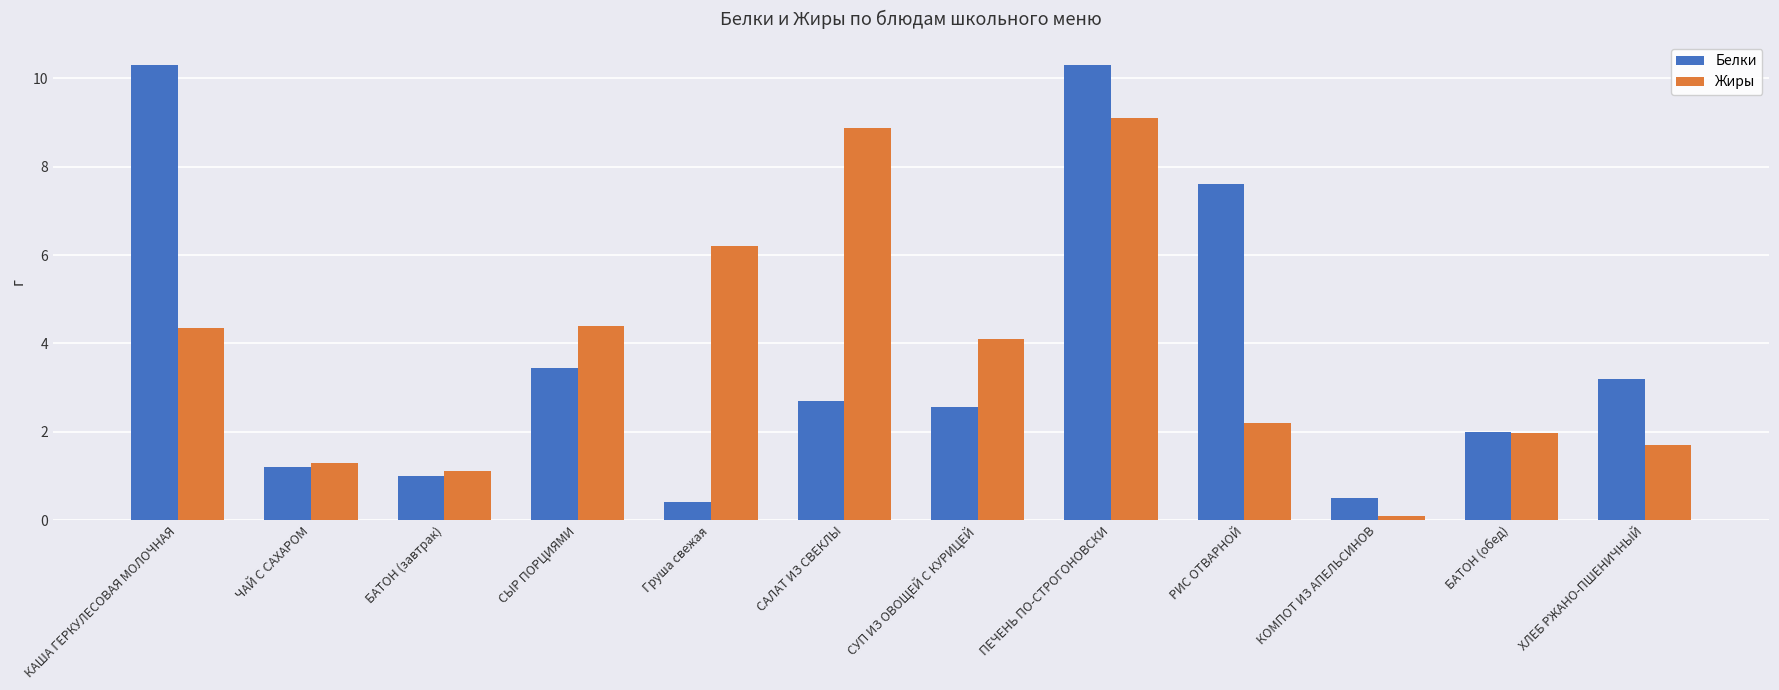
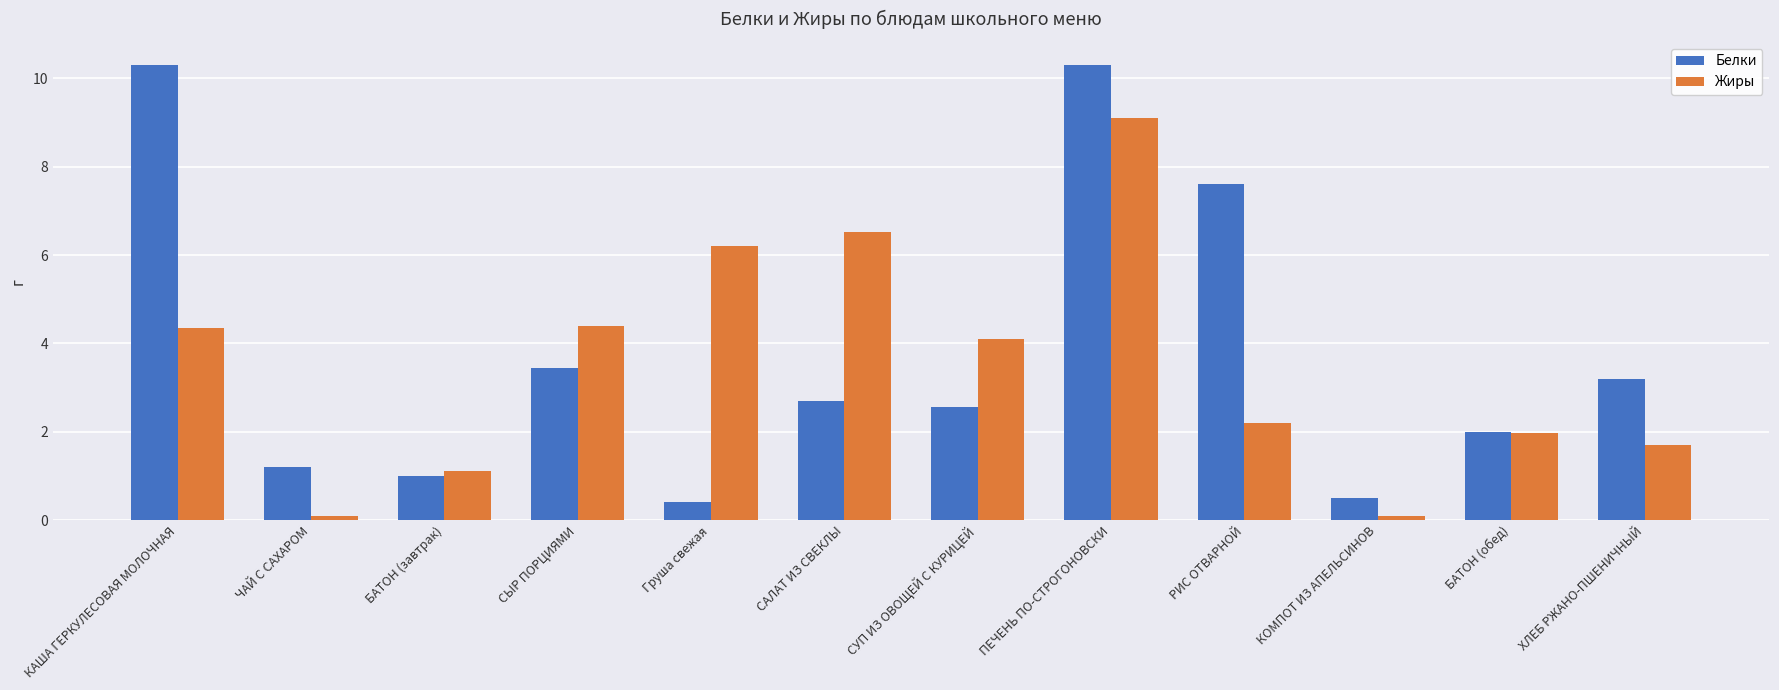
  {
    "Белки": {
      "КАША ГЕРКУЛЕСОВАЯ МОЛОЧНАЯ": 10.3,
      "ЧАЙ С САХАРОМ": 1.2,
      "БАТОН (завтрак)": 1.0,
      "СЫР ПОРЦИЯМИ": 3.5,
      "Груша свежая": 0.4,
      "САЛАТ ИЗ СВЕКЛЫ": 2.7,
      "СУП ИЗ ОВОЩЕЙ С КУРИЦЕЙ": 2.6,
      "ПЕЧЕНЬ ПО-СТРОГОНОВСКИ": 10.3,
      "РИС ОТВАРНОЙ": 7.6,
      "КОМПОТ ИЗ АПЕЛЬСИНОВ": 0.5,
      "БАТОН (обед)": 2.0,
      "ХЛЕБ РЖАНО-ПШЕНИЧНЫЙ": 3.2
    },
    "Жиры": {
      "КАША ГЕРКУЛЕСОВАЯ МОЛОЧНАЯ": 4.4,
-     "ЧАЙ С САХАРОМ": 1.3,
+     "ЧАЙ С САХАРОМ": 0.1,
      "БАТОН (завтрак)": 1.1,
      "СЫР ПОРЦИЯМИ": 4.4,
      "Груша свежая": 6.2,
-     "САЛАТ ИЗ СВЕКЛЫ": 8.9,
+     "САЛАТ ИЗ СВЕКЛЫ": 6.5,
      "СУП ИЗ ОВОЩЕЙ С КУРИЦЕЙ": 4.1,
      "ПЕЧЕНЬ ПО-СТРОГОНОВСКИ": 9.1,
      "РИС ОТВАРНОЙ": 2.2,
      "КОМПОТ ИЗ АПЕЛЬСИНОВ": 0.1,
      "БАТОН (обед)": 2.0,
      "ХЛЕБ РЖАНО-ПШЕНИЧНЫЙ": 1.7
    }
  }
